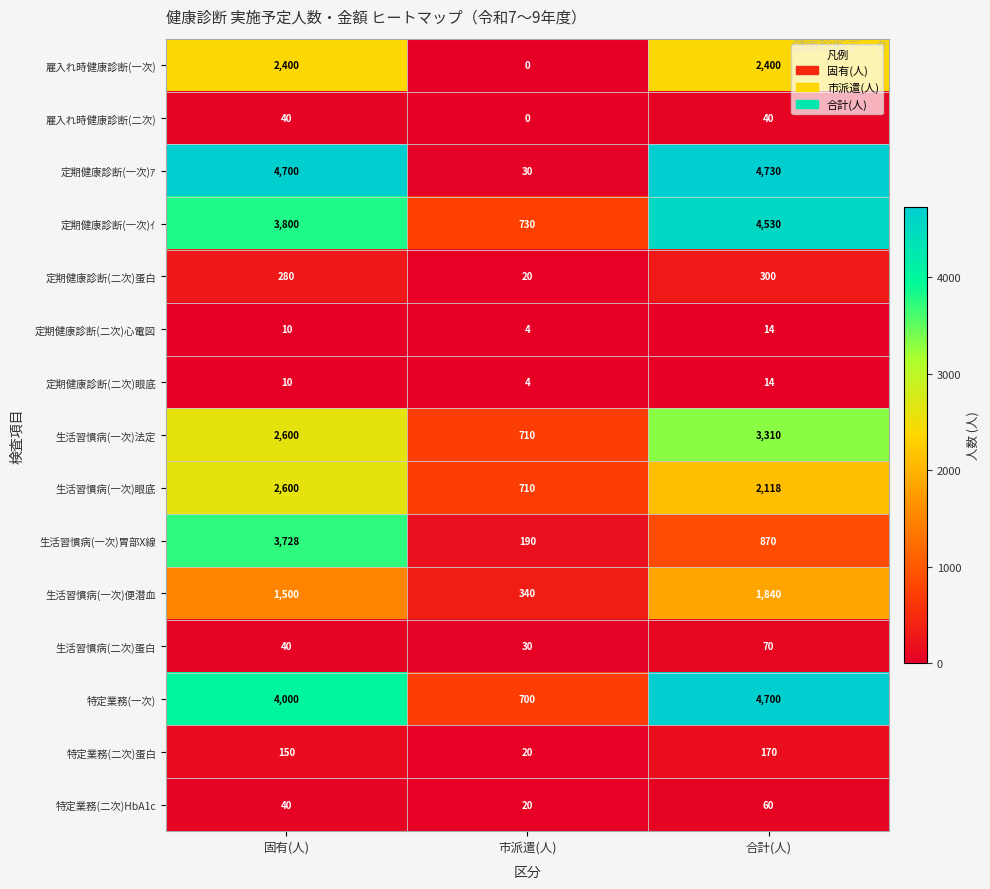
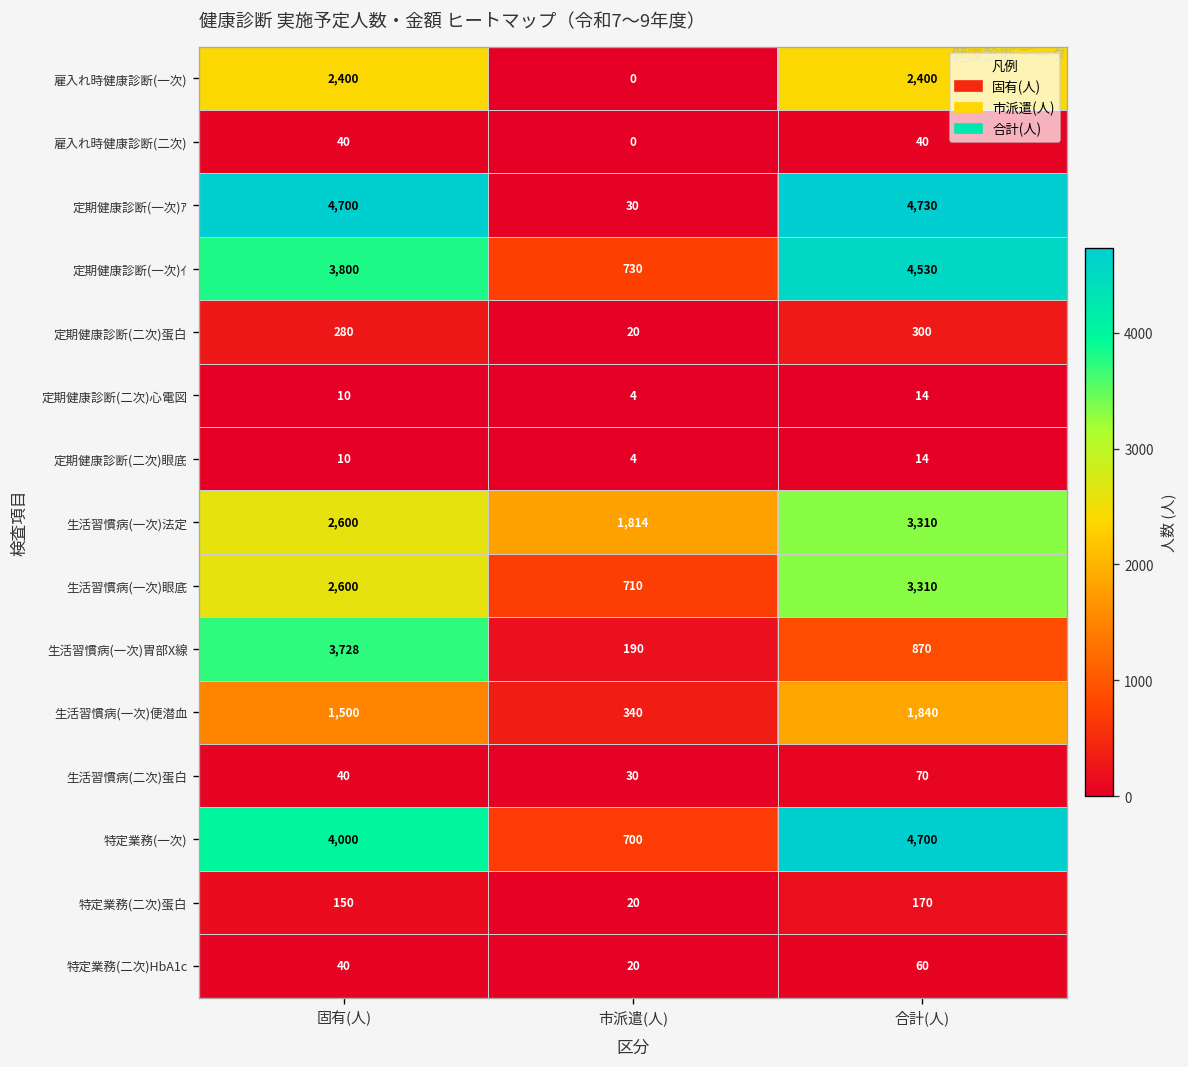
  {
    "雇入れ時健康診断(一次)": {
      "固有(人)": "2,400",
      "市派遣(人)": "0",
      "合計(人)": "2,400"
    },
    "雇入れ時健康診断(二次)": {
      "固有(人)": "40",
      "市派遣(人)": "0",
      "合計(人)": "40"
    },
    "定期健康診断(一次)ｱ": {
      "固有(人)": "4,700",
      "市派遣(人)": "30",
      "合計(人)": "4,730"
    },
    "定期健康診断(一次)ｲ": {
      "固有(人)": "3,800",
      "市派遣(人)": "730",
      "合計(人)": "4,530"
    },
    "定期健康診断(二次)蛋白": {
      "固有(人)": "280",
      "市派遣(人)": "20",
      "合計(人)": "300"
    },
    "定期健康診断(二次)心電図": {
      "固有(人)": "10",
      "市派遣(人)": "4",
      "合計(人)": "14"
    },
    "定期健康診断(二次)眼底": {
      "固有(人)": "10",
      "市派遣(人)": "4",
      "合計(人)": "14"
    },
    "生活習慣病(一次)法定": {
      "固有(人)": "2,600",
-     "市派遣(人)": "710",
+     "市派遣(人)": "1,814",
      "合計(人)": "3,310"
    },
    "生活習慣病(一次)眼底": {
      "固有(人)": "2,600",
      "市派遣(人)": "710",
-     "合計(人)": "2,118"
+     "合計(人)": "3,310"
    },
    "生活習慣病(一次)胃部X線": {
      "固有(人)": "3,728",
      "市派遣(人)": "190",
      "合計(人)": "870"
    },
    "生活習慣病(一次)便潜血": {
      "固有(人)": "1,500",
      "市派遣(人)": "340",
      "合計(人)": "1,840"
    },
    "生活習慣病(二次)蛋白": {
      "固有(人)": "40",
      "市派遣(人)": "30",
      "合計(人)": "70"
    },
    "特定業務(一次)": {
      "固有(人)": "4,000",
      "市派遣(人)": "700",
      "合計(人)": "4,700"
    },
    "特定業務(二次)蛋白": {
      "固有(人)": "150",
      "市派遣(人)": "20",
      "合計(人)": "170"
    },
    "特定業務(二次)HbA1c": {
      "固有(人)": "40",
      "市派遣(人)": "20",
      "合計(人)": "60"
    }
  }
